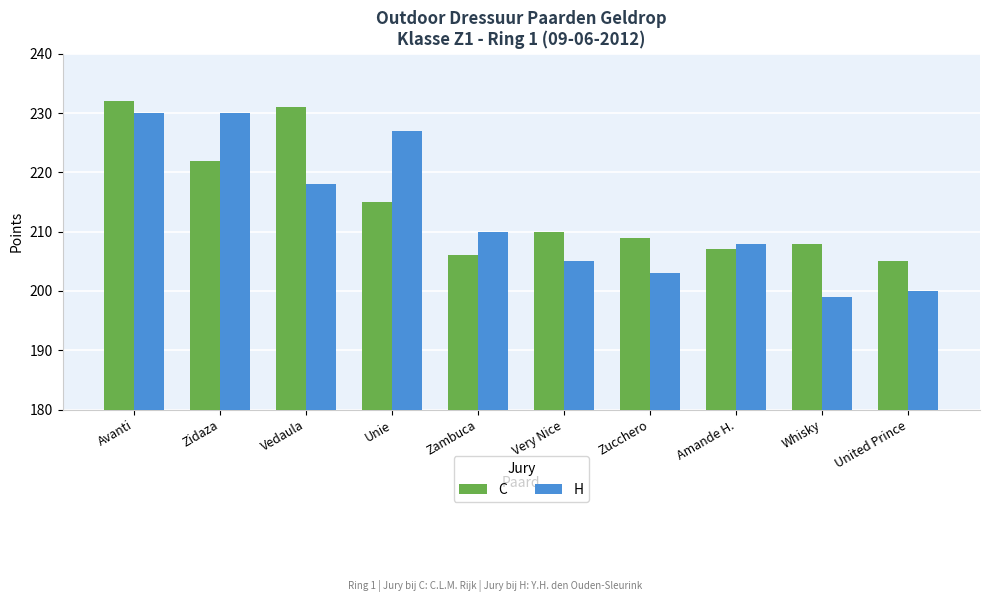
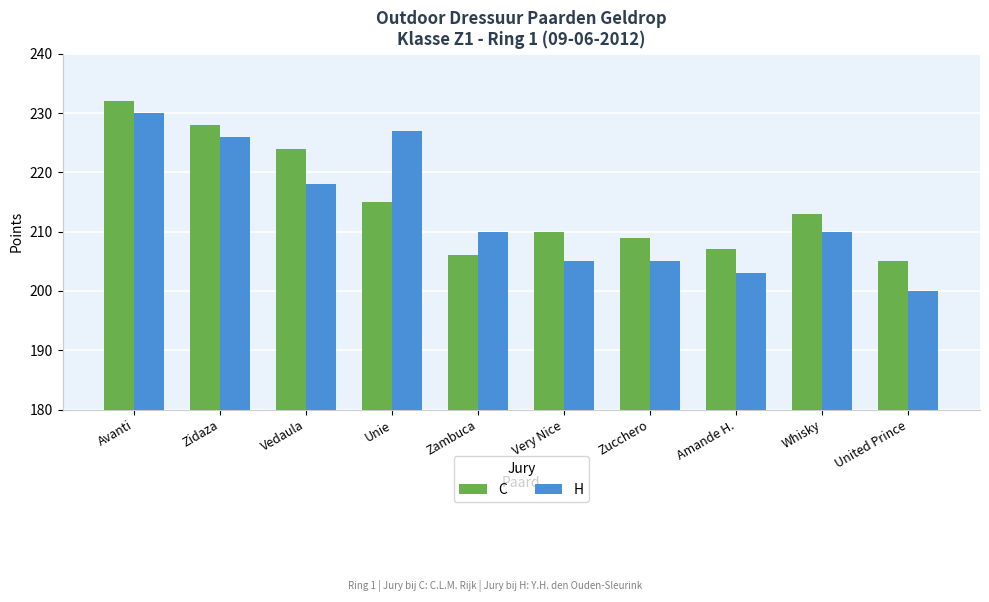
  {
    "C": {
      "Avanti": 232,
-     "Zidaza": 222,
-     "Vedaula": 231,
+     "Zidaza": 228,
+     "Vedaula": 224,
      "Unie": 215,
      "Zambuca": 206,
      "Very Nice": 210,
      "Zucchero": 209,
      "Amande H.": 207,
-     "Whisky": 208,
+     "Whisky": 213,
      "United Prince": 205
    },
    "H": {
      "Avanti": 230,
-     "Zidaza": 230,
+     "Zidaza": 226,
      "Vedaula": 218,
      "Unie": 227,
      "Zambuca": 210,
      "Very Nice": 205,
-     "Zucchero": 203,
-     "Amande H.": 208,
-     "Whisky": 199,
+     "Zucchero": 205,
+     "Amande H.": 203,
+     "Whisky": 210,
      "United Prince": 200
    }
  }
